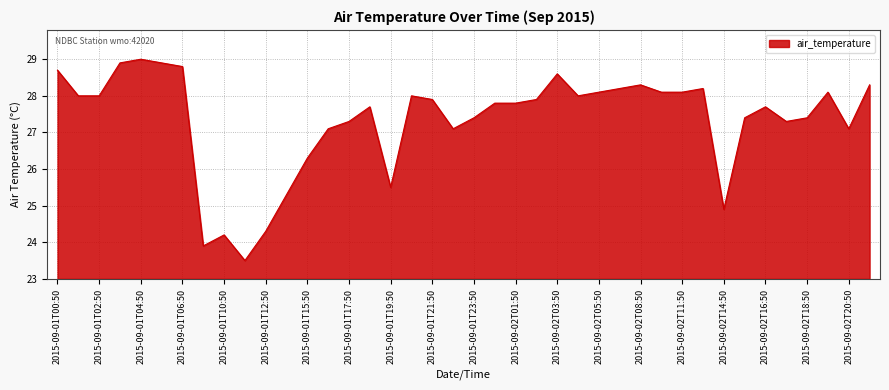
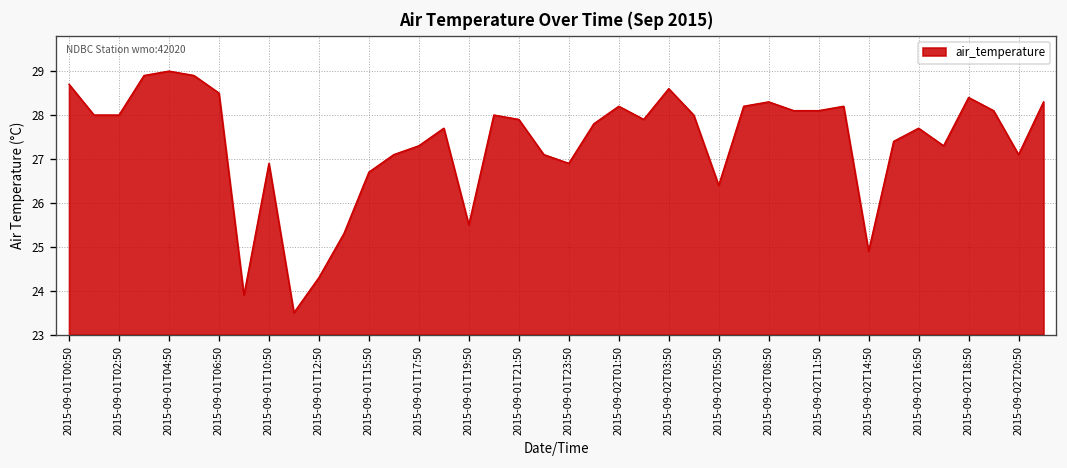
  {
    "2015-09-01T00:50": 28.7,
    "2015-09-01T02:50": 28.0,
-   "2015-09-01T06:50": 28.8,
-   "2015-09-01T10:50": 24.2,
+   "2015-09-01T06:50": 28.5,
+   "2015-09-01T10:50": 26.9,
    "2015-09-01T12:50": 24.3,
-   "2015-09-01T15:50": 26.3,
+   "2015-09-01T15:50": 26.7,
    "2015-09-01T17:50": 27.3,
    "2015-09-01T19:50": 25.5,
    "2015-09-01T21:50": 27.9,
-   "2015-09-01T23:50": 27.4,
-   "2015-09-02T01:50": 27.8,
+   "2015-09-01T23:50": 26.9,
+   "2015-09-02T01:50": 28.2,
    "2015-09-02T03:50": 28.6,
-   "2015-09-02T05:50": 28.1,
+   "2015-09-02T05:50": 26.4,
    "2015-09-02T08:50": 28.3,
    "2015-09-02T11:50": 28.1,
    "2015-09-02T14:50": 24.9,
    "2015-09-02T16:50": 27.7,
-   "2015-09-02T18:50": 27.4,
+   "2015-09-02T18:50": 28.4,
    "2015-09-02T20:50": 27.1
  }
